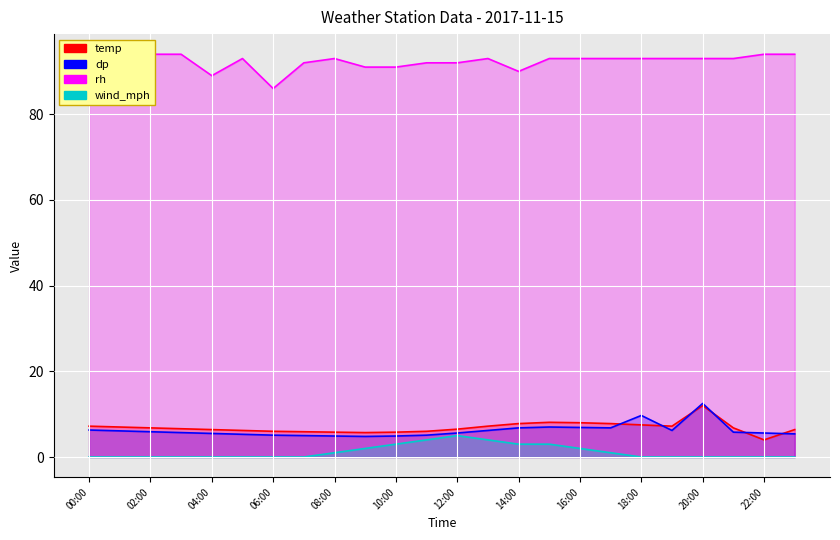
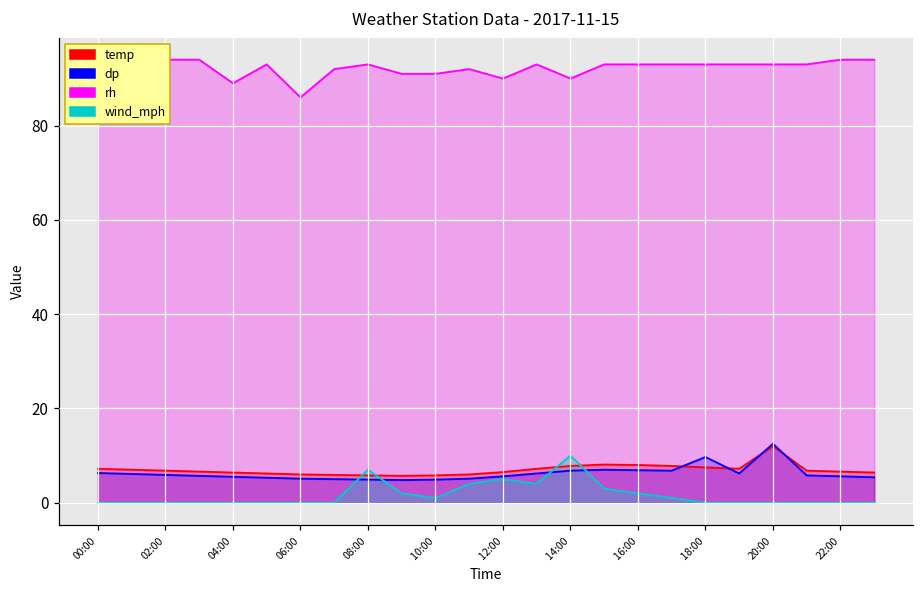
  {
    "temp": {
      "00:00": 7,
      "02:00": 7,
      "04:00": 6,
      "06:00": 6,
      "08:00": 6,
      "10:00": 6,
      "12:00": 7,
      "14:00": 8,
      "16:00": 8,
      "18:00": 8,
-     "22:00": 4
+     "22:00": 7
    },
    "dp": {
      "00:00": 6,
      "02:00": 6,
      "04:00": 6,
      "06:00": 5,
      "08:00": 5,
      "10:00": 5,
      "12:00": 6,
      "14:00": 7,
      "16:00": 7,
      "18:00": 10,
      "22:00": 6
    },
    "rh": {
      "04:00": 89,
      "06:00": 86,
      "08:00": 93,
      "10:00": 91,
-     "12:00": 92,
+     "12:00": 90,
      "14:00": 90,
      "16:00": 93,
      "18:00": 93,
      "20:00": 93,
      "22:00": 94
    },
    "wind_mph": {
      "00:00": 0,
      "02:00": 0,
      "04:00": 0,
      "06:00": 0,
-     "08:00": 1,
-     "10:00": 3,
+     "08:00": 7,
+     "10:00": 1,
      "12:00": 5,
-     "14:00": 3,
+     "14:00": 10,
      "16:00": 2,
      "18:00": 0,
      "20:00": 0,
      "22:00": 0
    }
  }
